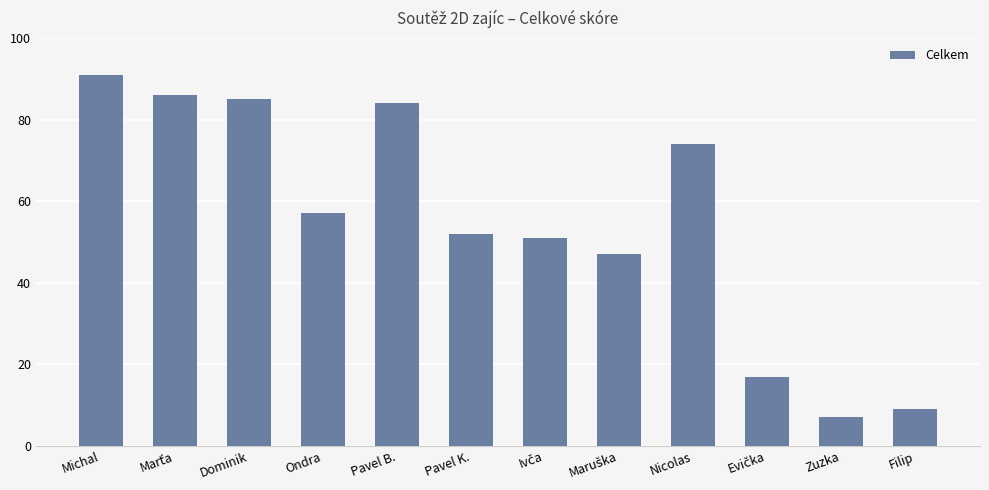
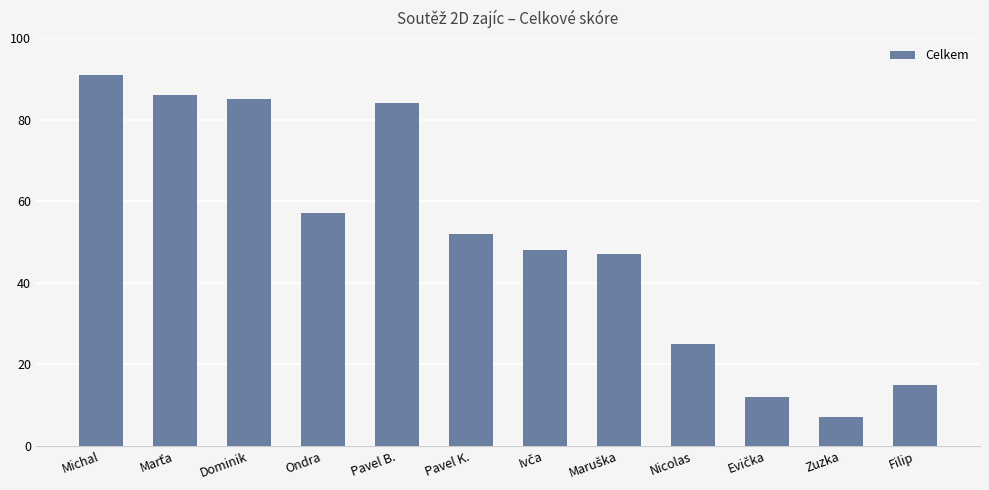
  {
    "Michal": 91,
    "Marťa": 86,
    "Dominik": 85,
    "Ondra": 57,
    "Pavel B.": 84,
    "Pavel K.": 52,
-   "Ivča": 51,
+   "Ivča": 48,
    "Maruška": 47,
-   "Nicolas": 74,
-   "Evička": 17,
+   "Nicolas": 25,
+   "Evička": 12,
    "Zuzka": 7,
-   "Filip": 9
+   "Filip": 15
  }
